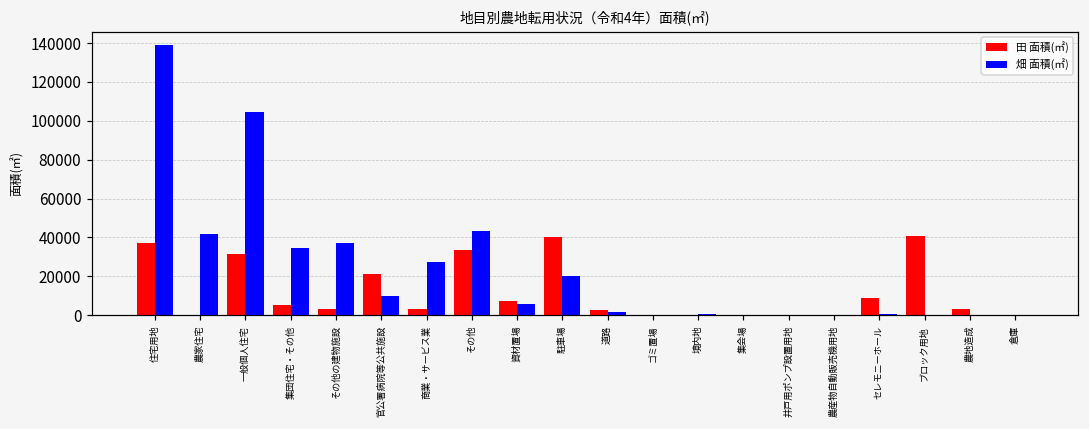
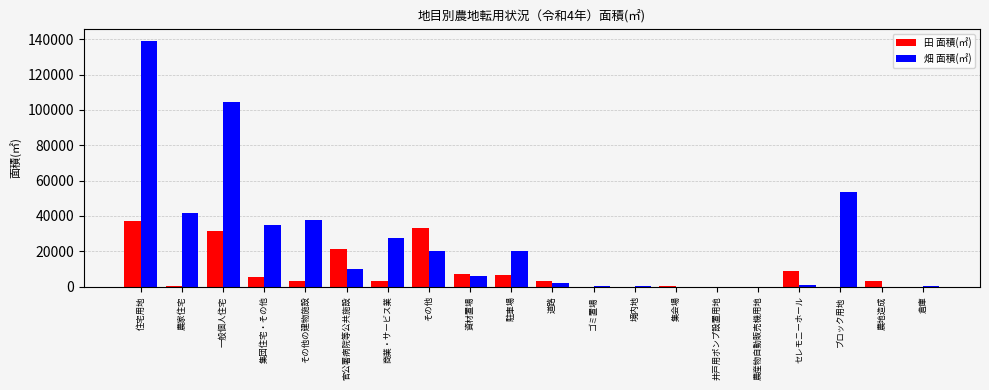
  {
    "田 面積(㎡)": {
      "住宅用地": 37000,
      "一般個人住宅": 31000,
      "集団住宅・その他": 5000,
      "その他の建物施設": 3000,
      "官公署病院等公共施設": 21000,
      "商業・サービス業": 3000,
      "その他": 33000,
      "資材置場": 7000,
-     "駐車場": 40000,
+     "駐車場": 6000,
      "道路": 3000,
      "境内地": 0,
      "井戸用ポンプ設置用地": 0,
      "セレモニーホール": 9000,
-     "ブロック用地": 41000,
+     "ブロック用地": 0,
      "農地造成": 3000
    },
    "畑 面積(㎡)": {
      "住宅用地": 139000,
      "農家住宅": 42000,
      "一般個人住宅": 104000,
      "集団住宅・その他": 35000,
      "その他の建物施設": 37000,
      "官公署病院等公共施設": 10000,
      "商業・サービス業": 27000,
-     "その他": 43000,
+     "その他": 20000,
      "資材置場": 6000,
      "駐車場": 20000,
      "道路": 2000,
      "集会場": 0,
      "農産物自動販売機用地": 0,
-     "ブロック用地": 0,
+     "ブロック用地": 54000,
      "農地造成": 0
    }
  }
